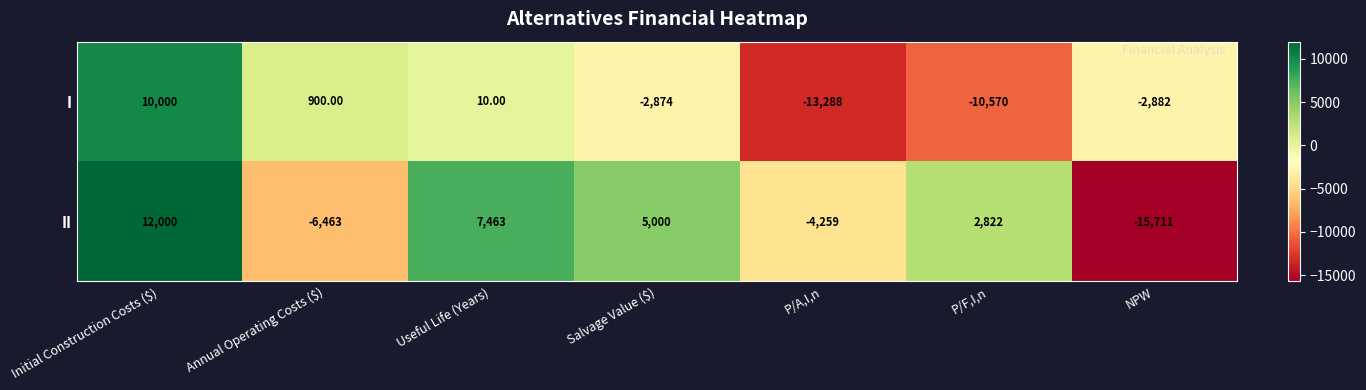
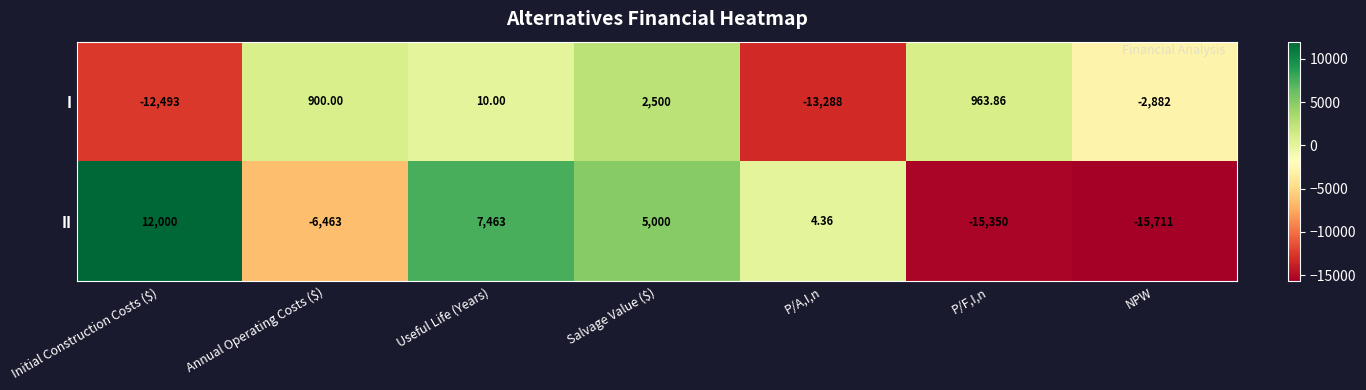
  {
    "I": {
-     "Initial Construction Costs ($)": "10,000",
+     "Initial Construction Costs ($)": "-12,493",
      "Annual Operating Costs ($)": "900.00",
      "Useful Life (Years)": "10.00",
-     "Salvage Value ($)": "-2,874",
+     "Salvage Value ($)": "2,500",
      "P/A,I,n": "-13,288",
-     "P/F,I,n": "-10,570",
+     "P/F,I,n": "963.86",
      "NPW": "-2,882"
    },
    "II": {
      "Initial Construction Costs ($)": "12,000",
      "Annual Operating Costs ($)": "-6,463",
      "Useful Life (Years)": "7,463",
      "Salvage Value ($)": "5,000",
-     "P/A,I,n": "-4,259",
-     "P/F,I,n": "2,822",
+     "P/A,I,n": "4.36",
+     "P/F,I,n": "-15,350",
      "NPW": "-15,711"
    }
  }
